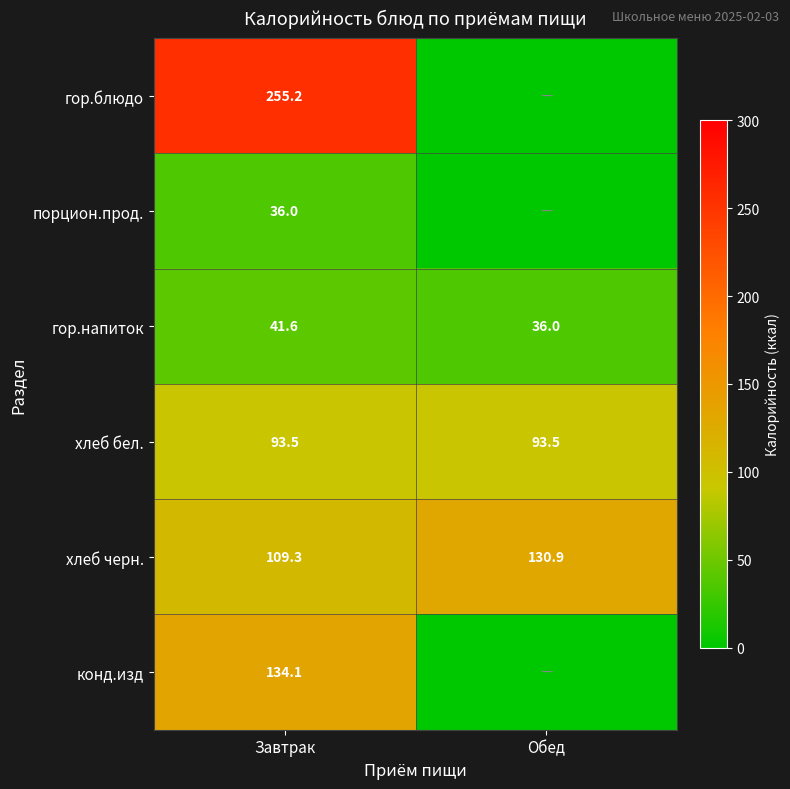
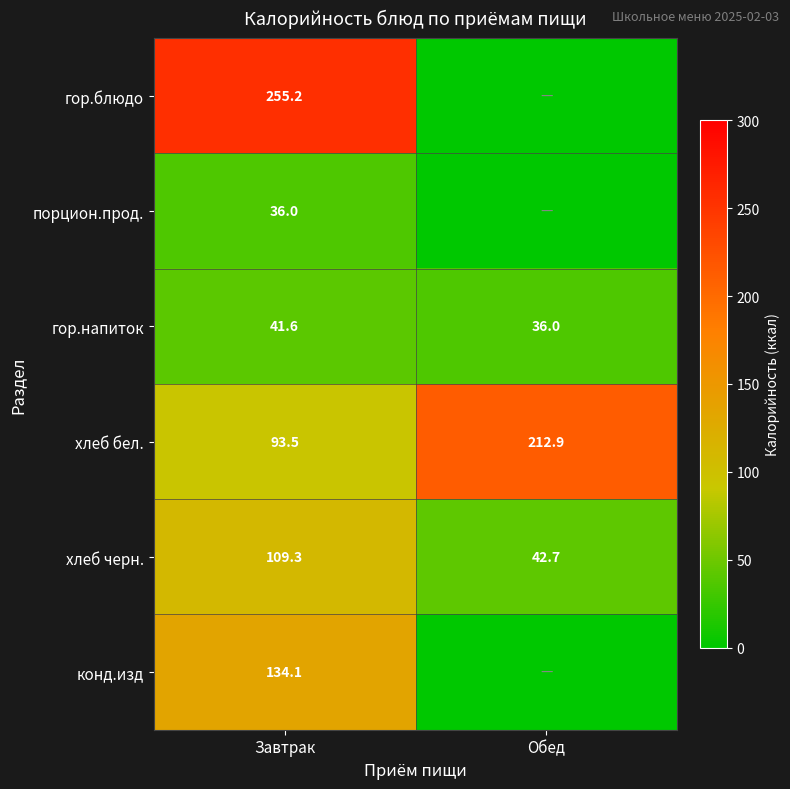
  {
    "гор.блюдо": {
      "Завтрак": 255.2
    },
    "порцион.прод.": {
      "Завтрак": 36.0
    },
    "гор.напиток": {
      "Завтрак": 41.6,
      "Обед": 36.0
    },
    "хлеб бел.": {
      "Завтрак": 93.5,
-     "Обед": 93.5
+     "Обед": 212.9
    },
    "хлеб черн.": {
      "Завтрак": 109.3,
-     "Обед": 130.9
+     "Обед": 42.7
    },
    "конд.изд": {
      "Завтрак": 134.1
    }
  }
